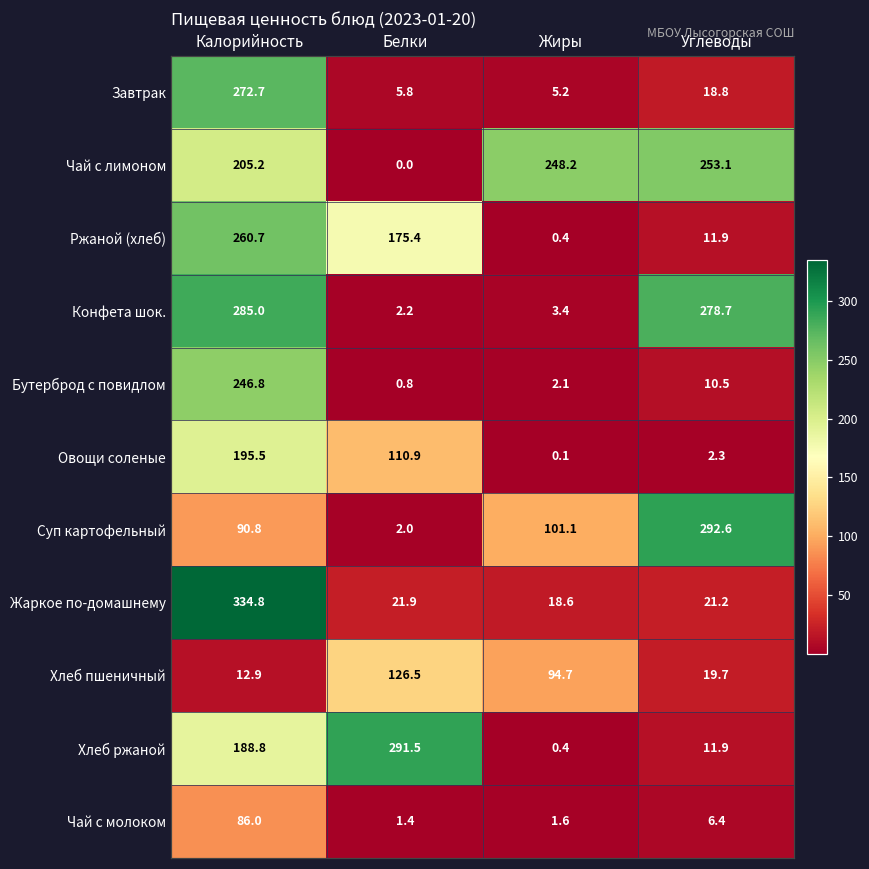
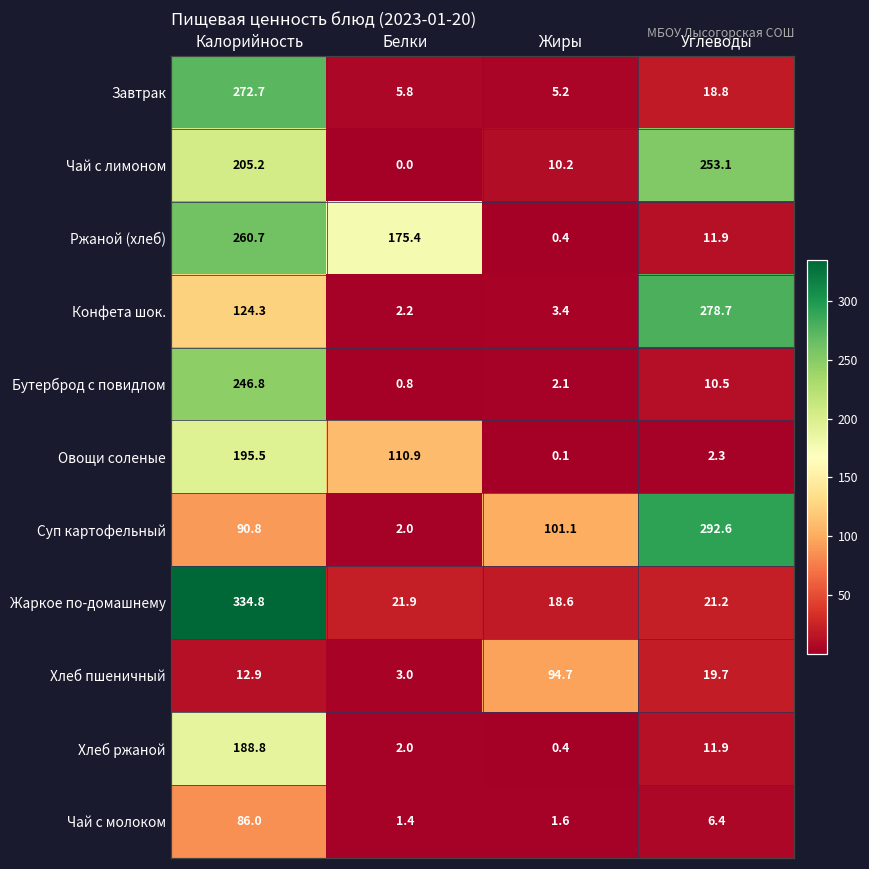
  {
    "Завтрак": {
      "Калорийность": 272.7,
      "Белки": 5.8,
      "Жиры": 5.2,
      "Углеводы": 18.8
    },
    "Чай с лимоном": {
      "Калорийность": 205.2,
      "Белки": 0.0,
-     "Жиры": 248.2,
+     "Жиры": 10.2,
      "Углеводы": 253.1
    },
    "Ржаной (хлеб)": {
      "Калорийность": 260.7,
      "Белки": 175.4,
      "Жиры": 0.4,
      "Углеводы": 11.9
    },
    "Конфета шок.": {
-     "Калорийность": 285.0,
+     "Калорийность": 124.3,
      "Белки": 2.2,
      "Жиры": 3.4,
      "Углеводы": 278.7
    },
    "Бутерброд с повидлом": {
      "Калорийность": 246.8,
      "Белки": 0.8,
      "Жиры": 2.1,
      "Углеводы": 10.5
    },
    "Овощи соленые": {
      "Калорийность": 195.5,
      "Белки": 110.9,
      "Жиры": 0.1,
      "Углеводы": 2.3
    },
    "Суп картофельный": {
      "Калорийность": 90.8,
      "Белки": 2.0,
      "Жиры": 101.1,
      "Углеводы": 292.6
    },
    "Жаркое по-домашнему": {
      "Калорийность": 334.8,
      "Белки": 21.9,
      "Жиры": 18.6,
      "Углеводы": 21.2
    },
    "Хлеб пшеничный": {
      "Калорийность": 12.9,
-     "Белки": 126.5,
+     "Белки": 3.0,
      "Жиры": 94.7,
      "Углеводы": 19.7
    },
    "Хлеб ржаной": {
      "Калорийность": 188.8,
-     "Белки": 291.5,
+     "Белки": 2.0,
      "Жиры": 0.4,
      "Углеводы": 11.9
    },
    "Чай с молоком": {
      "Калорийность": 86.0,
      "Белки": 1.4,
      "Жиры": 1.6,
      "Углеводы": 6.4
    }
  }
